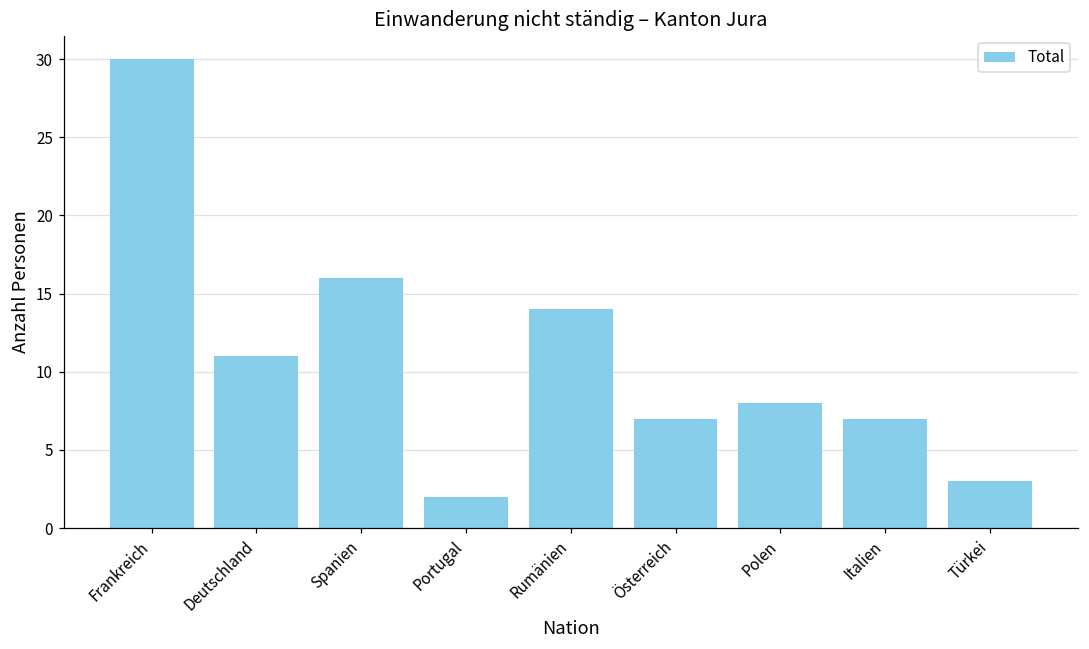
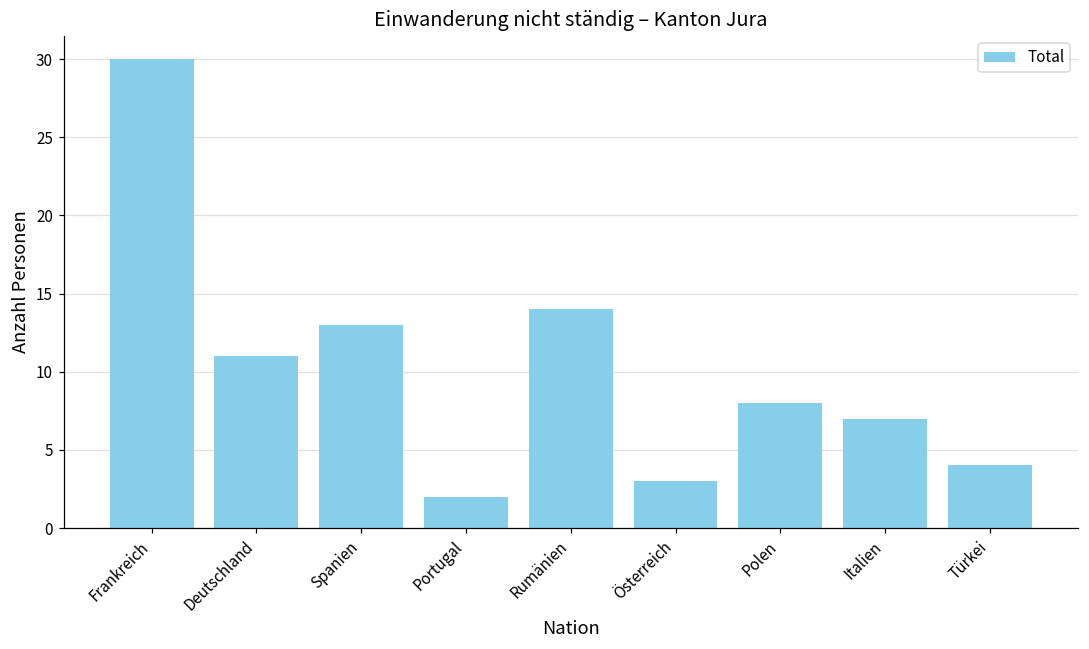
  {
    "Frankreich": 30,
    "Deutschland": 11,
-   "Spanien": 16,
+   "Spanien": 13,
    "Portugal": 2,
    "Rumänien": 14,
-   "Österreich": 7,
+   "Österreich": 3,
    "Polen": 8,
    "Italien": 7,
-   "Türkei": 3
+   "Türkei": 4
  }
